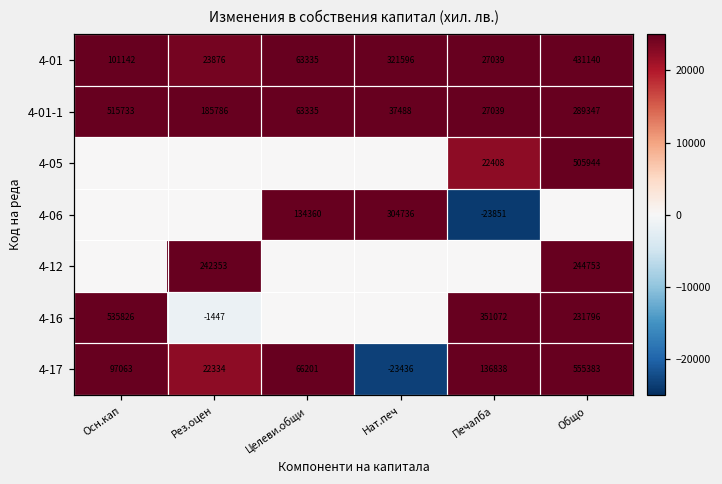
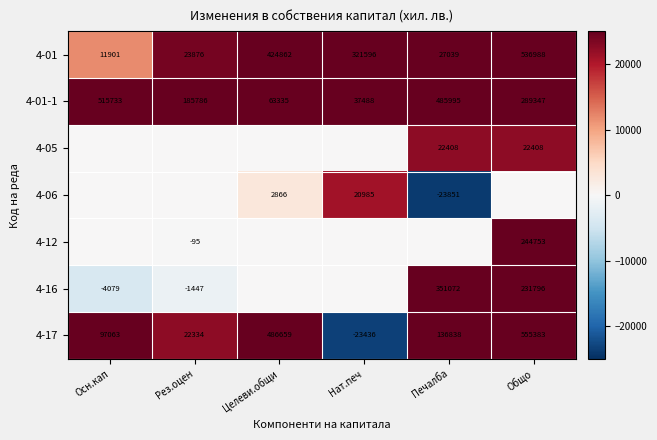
  {
    "4-01": {
-     "Осн.кап": 101142,
+     "Осн.кап": 11901,
      "Рез.оцен": 23876,
-     "Целеви.общи": 63335,
+     "Целеви.общи": 424862,
      "Нат.печ": 321596,
      "Печалба": 27039,
-     "Общо": 431140
+     "Общо": 536988
    },
    "4-01-1": {
      "Осн.кап": 515733,
      "Рез.оцен": 185786,
      "Целеви.общи": 63335,
      "Нат.печ": 37488,
-     "Печалба": 27039,
+     "Печалба": 485995,
      "Общо": 289347
    },
    "4-05": {
      "Печалба": 22408,
-     "Общо": 505944
+     "Общо": 22408
    },
    "4-06": {
-     "Целеви.общи": 134360,
-     "Нат.печ": 304736,
+     "Целеви.общи": 2866,
+     "Нат.печ": 20985,
      "Печалба": -23851
    },
    "4-12": {
-     "Рез.оцен": 242353,
+     "Рез.оцен": -95,
      "Общо": 244753
    },
    "4-16": {
-     "Осн.кап": 535826,
+     "Осн.кап": -4079,
      "Рез.оцен": -1447,
      "Печалба": 351072,
      "Общо": 231796
    },
    "4-17": {
      "Осн.кап": 97063,
      "Рез.оцен": 22334,
-     "Целеви.общи": 66201,
+     "Целеви.общи": 486659,
      "Нат.печ": -23436,
      "Печалба": 136838,
      "Общо": 555383
    }
  }
